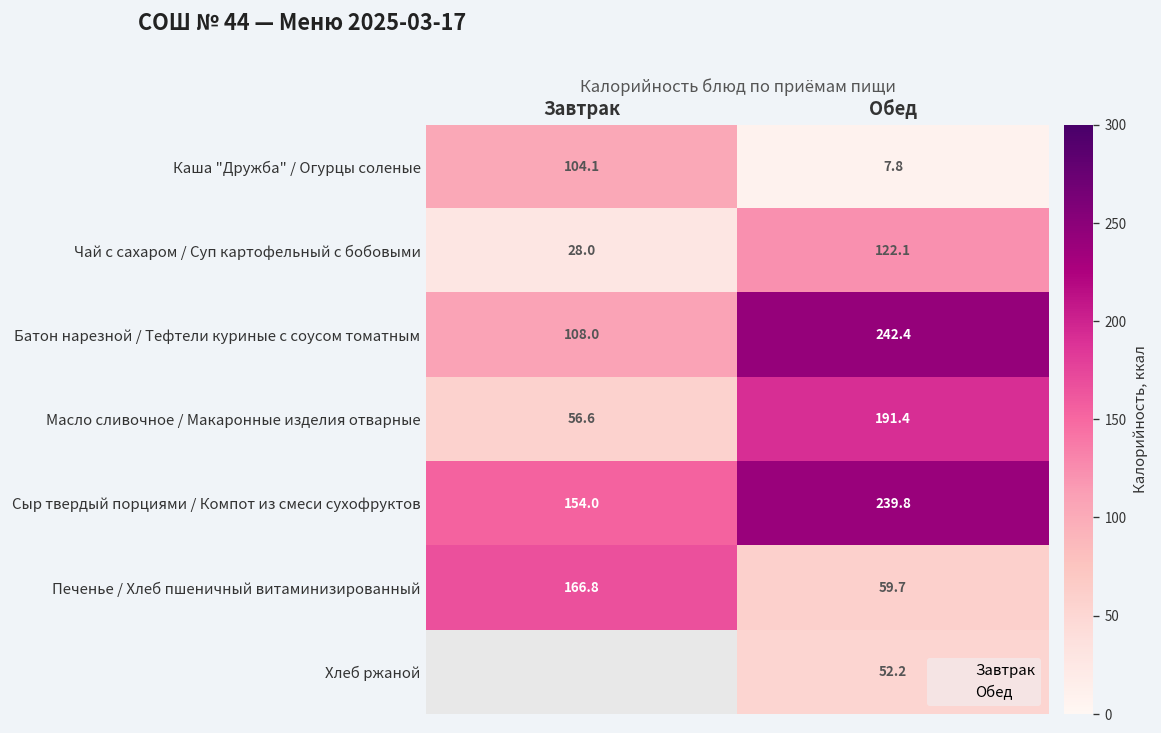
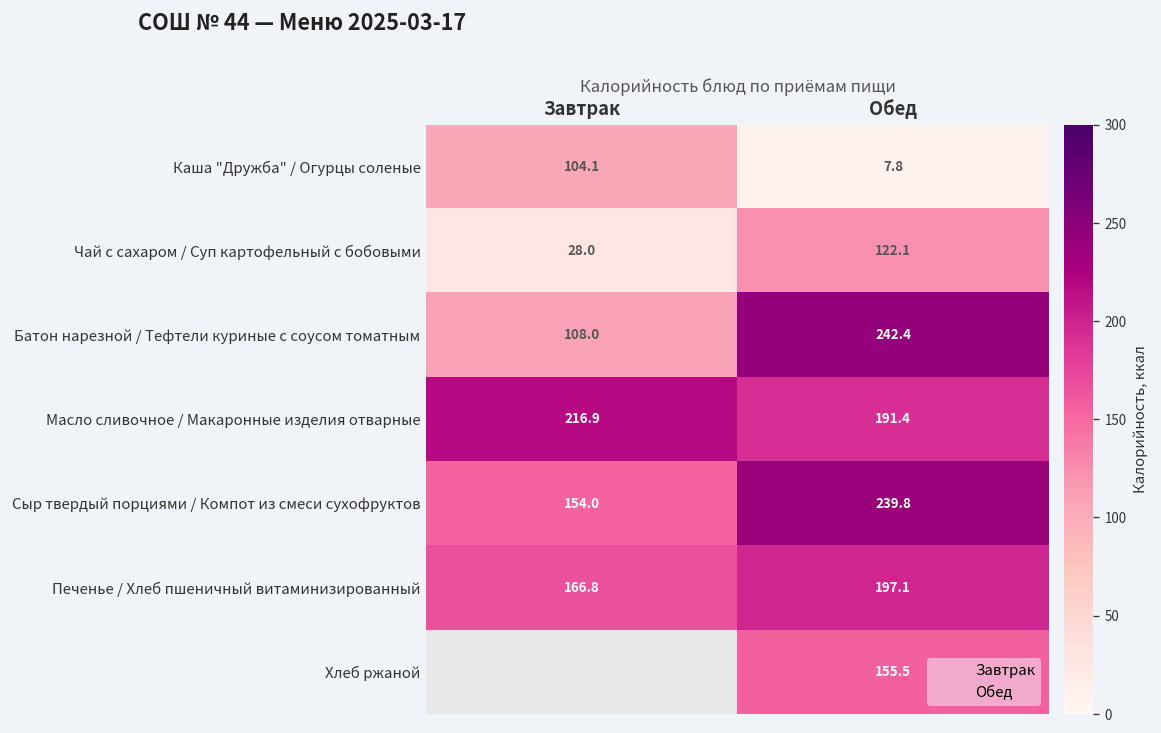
  {
    "Масло сливочное / Макаронные изделия отварные": {
-     "Завтрак": 56.6
+     "Завтрак": 216.9
    },
    "Печенье / Хлеб пшеничный витаминизированный": {
-     "Обед": 59.7
+     "Обед": 197.1
    },
    "Хлеб ржаной": {
-     "Обед": 52.2
+     "Обед": 155.5
    }
  }
